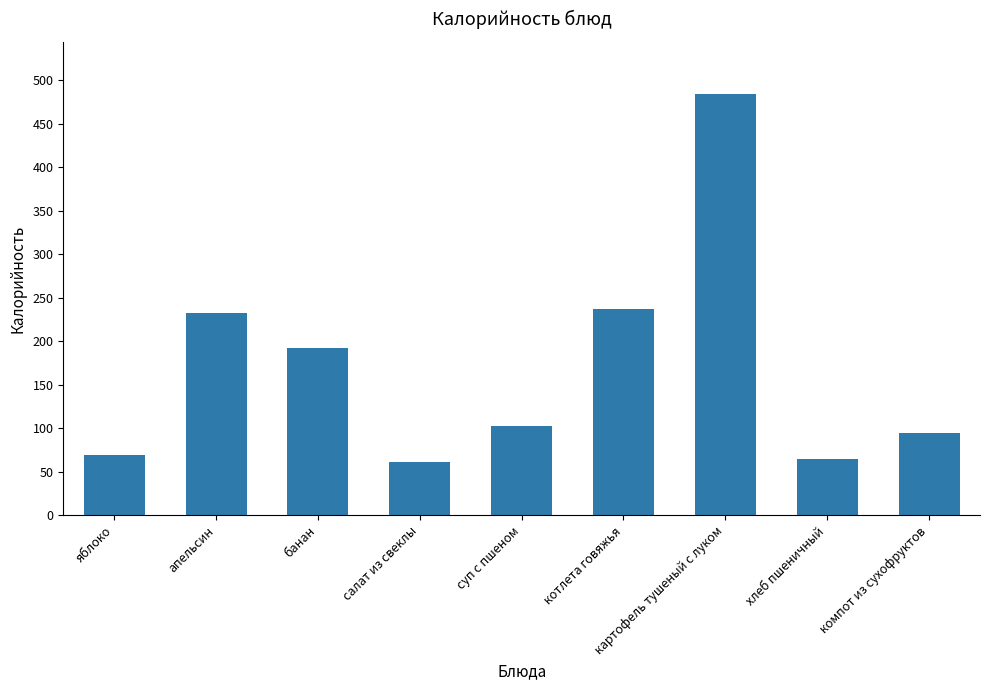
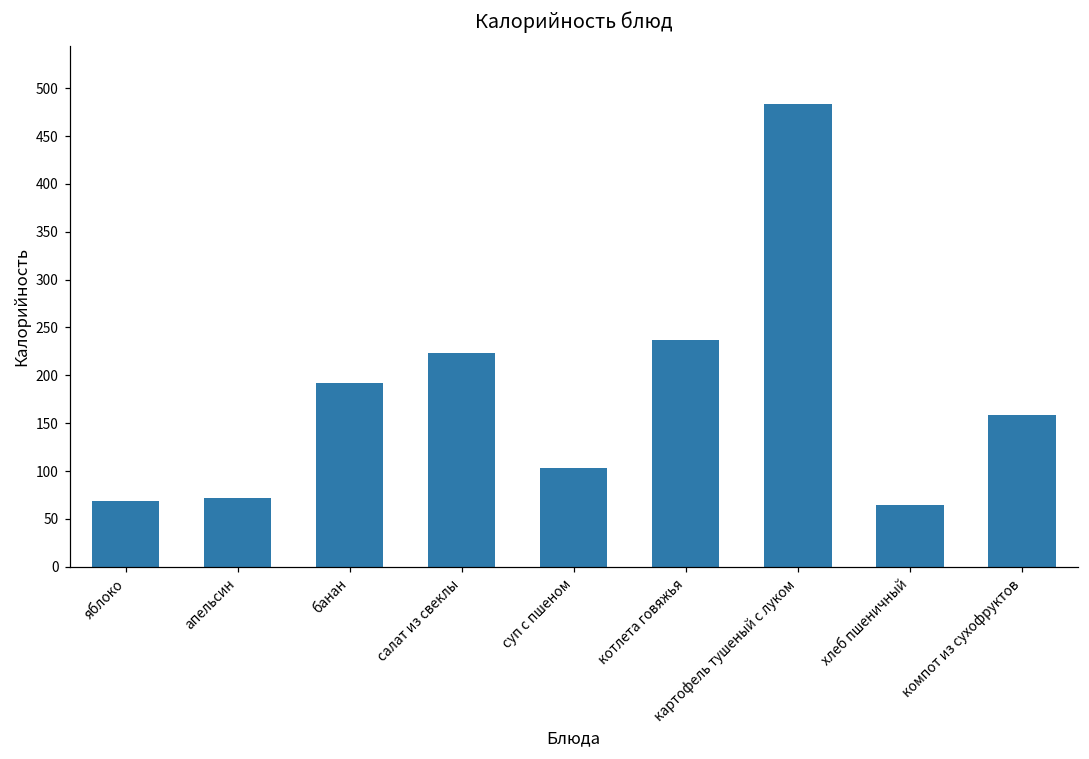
  {
    "яблоко": 70,
-   "апельсин": 230,
+   "апельсин": 70,
    "банан": 190,
-   "салат из свеклы": 60,
+   "салат из свеклы": 220,
    "суп с пшеном": 100,
    "котлета говяжья": 240,
    "картофель тушеный с луком": 480,
    "хлеб пшеничный": 70,
-   "компот из сухофруктов": 90
+   "компот из сухофруктов": 160
  }
